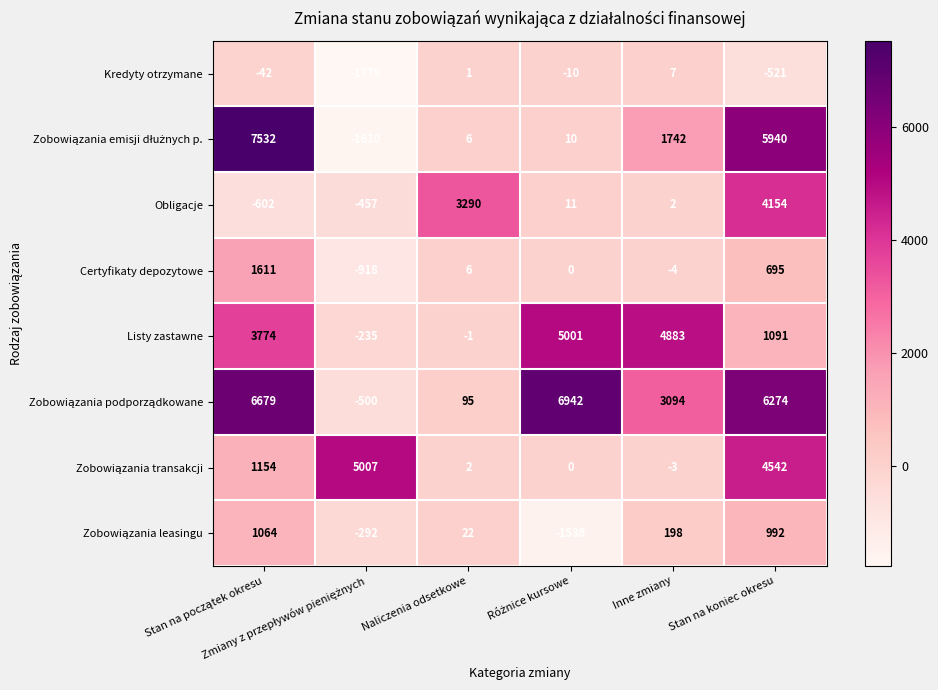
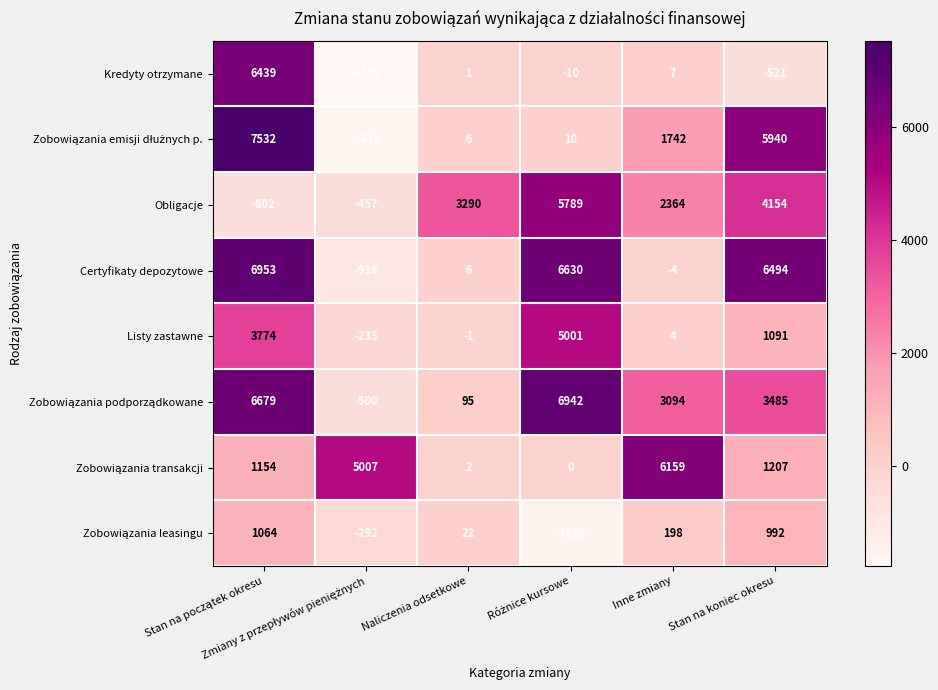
  {
    "Kredyty otrzymane": {
-     "Stan na początek okresu": -42,
+     "Stan na początek okresu": 6439,
      "Naliczenia odsetkowe": 1,
      "Różnice kursowe": -10,
      "Inne zmiany": 7
    },
    "Zobowiązania emisji dłużnych p.": {
      "Stan na początek okresu": 7532,
      "Naliczenia odsetkowe": 6,
      "Różnice kursowe": 10,
      "Inne zmiany": 1742,
      "Stan na koniec okresu": 5940
    },
    "Obligacje": {
      "Naliczenia odsetkowe": 3290,
-     "Różnice kursowe": 11,
-     "Inne zmiany": 2,
+     "Różnice kursowe": 5789,
+     "Inne zmiany": 2364,
      "Stan na koniec okresu": 4154
    },
    "Certyfikaty depozytowe": {
-     "Stan na początek okresu": 1611,
+     "Stan na początek okresu": 6953,
      "Naliczenia odsetkowe": 6,
-     "Różnice kursowe": 0,
+     "Różnice kursowe": 6630,
      "Inne zmiany": -4,
-     "Stan na koniec okresu": 695
+     "Stan na koniec okresu": 6494
    },
    "Listy zastawne": {
      "Stan na początek okresu": 3774,
      "Naliczenia odsetkowe": -1,
      "Różnice kursowe": 5001,
-     "Inne zmiany": 4883,
+     "Inne zmiany": 4,
      "Stan na koniec okresu": 1091
    },
    "Zobowiązania podporządkowane": {
      "Stan na początek okresu": 6679,
      "Naliczenia odsetkowe": 95,
      "Różnice kursowe": 6942,
      "Inne zmiany": 3094,
-     "Stan na koniec okresu": 6274
+     "Stan na koniec okresu": 3485
    },
    "Zobowiązania transakcji": {
      "Stan na początek okresu": 1154,
      "Zmiany z przepływów pieniężnych": 5007,
      "Naliczenia odsetkowe": 2,
      "Różnice kursowe": 0,
-     "Inne zmiany": -3,
-     "Stan na koniec okresu": 4542
+     "Inne zmiany": 6159,
+     "Stan na koniec okresu": 1207
    },
    "Zobowiązania leasingu": {
      "Stan na początek okresu": 1064,
      "Naliczenia odsetkowe": 22,
      "Inne zmiany": 198,
      "Stan na koniec okresu": 992
    }
  }
